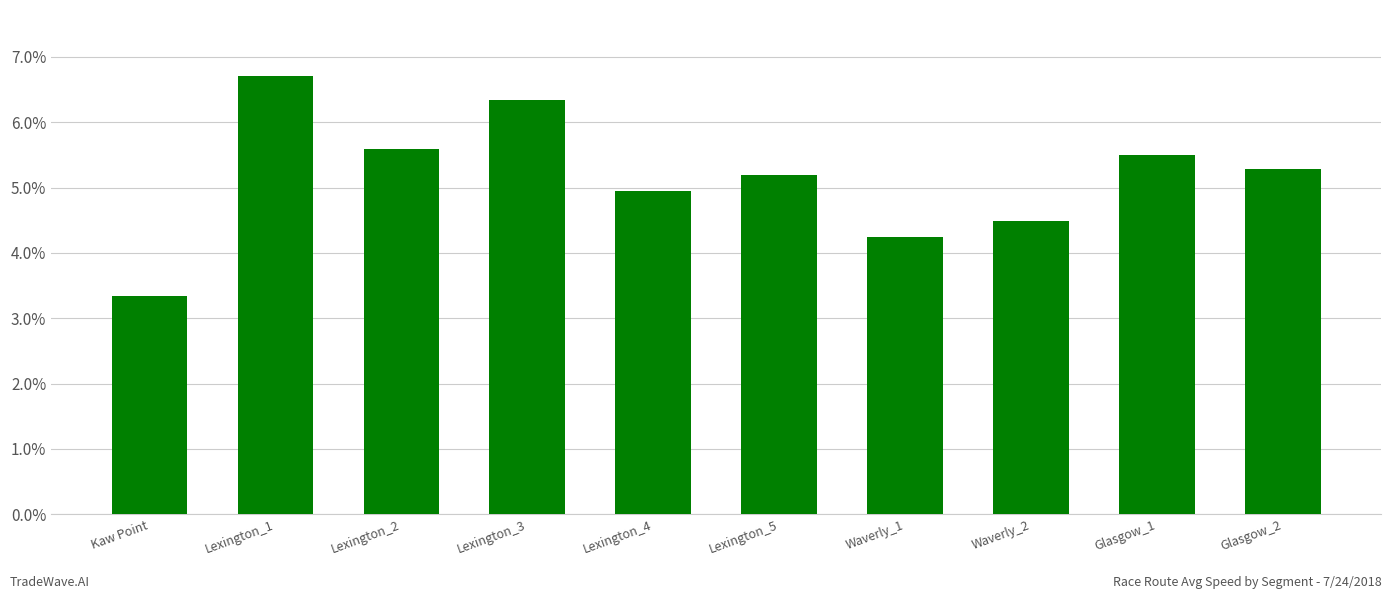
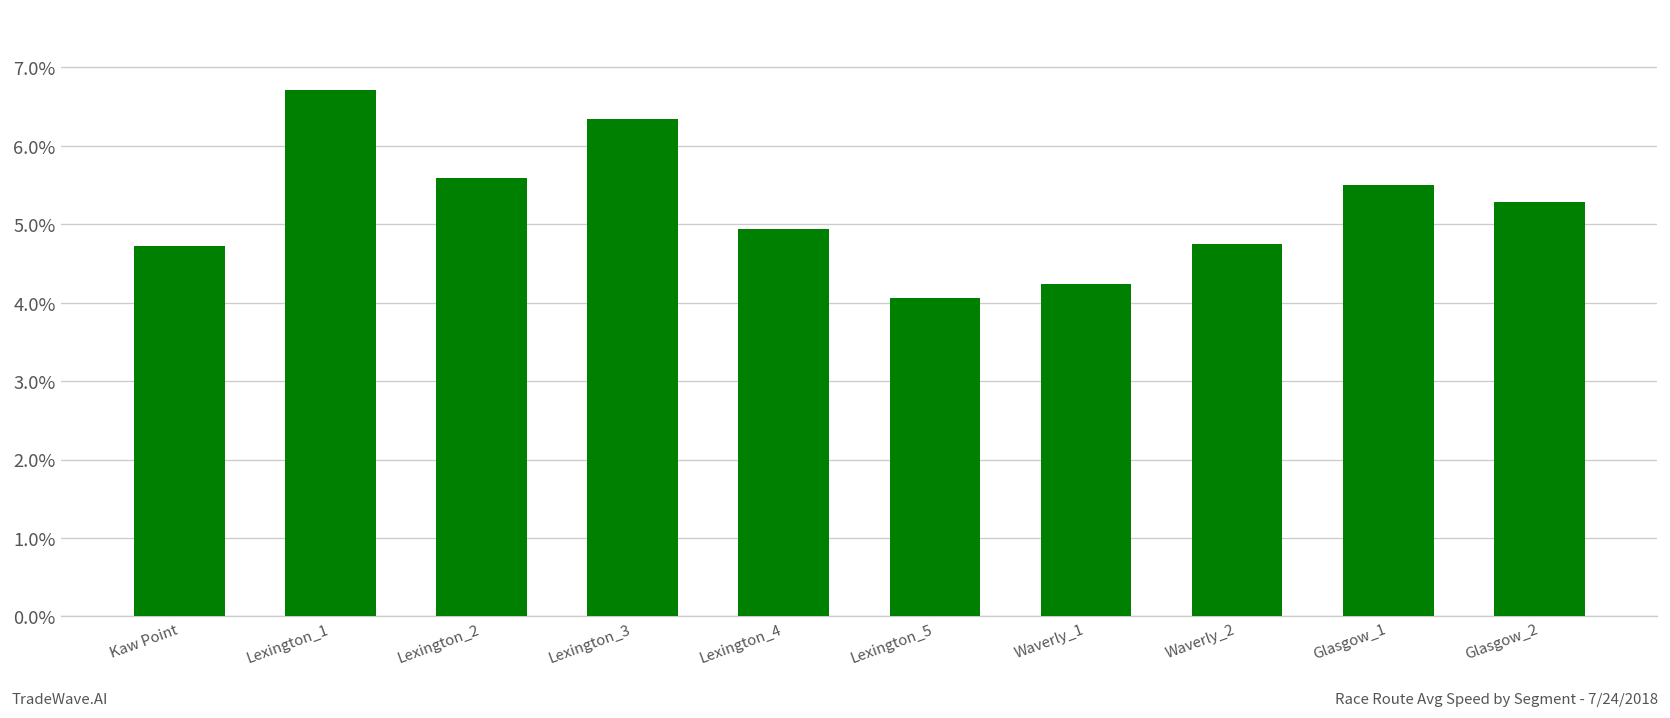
  {
-   "Kaw Point": "3.3%",
+   "Kaw Point": "4.7%",
    "Lexington_1": "6.7%",
    "Lexington_2": "5.6%",
    "Lexington_3": "6.3%",
    "Lexington_4": "4.9%",
-   "Lexington_5": "5.2%",
+   "Lexington_5": "4.1%",
    "Waverly_1": "4.2%",
-   "Waverly_2": "4.5%",
+   "Waverly_2": "4.7%",
    "Glasgow_1": "5.5%",
    "Glasgow_2": "5.3%"
  }
